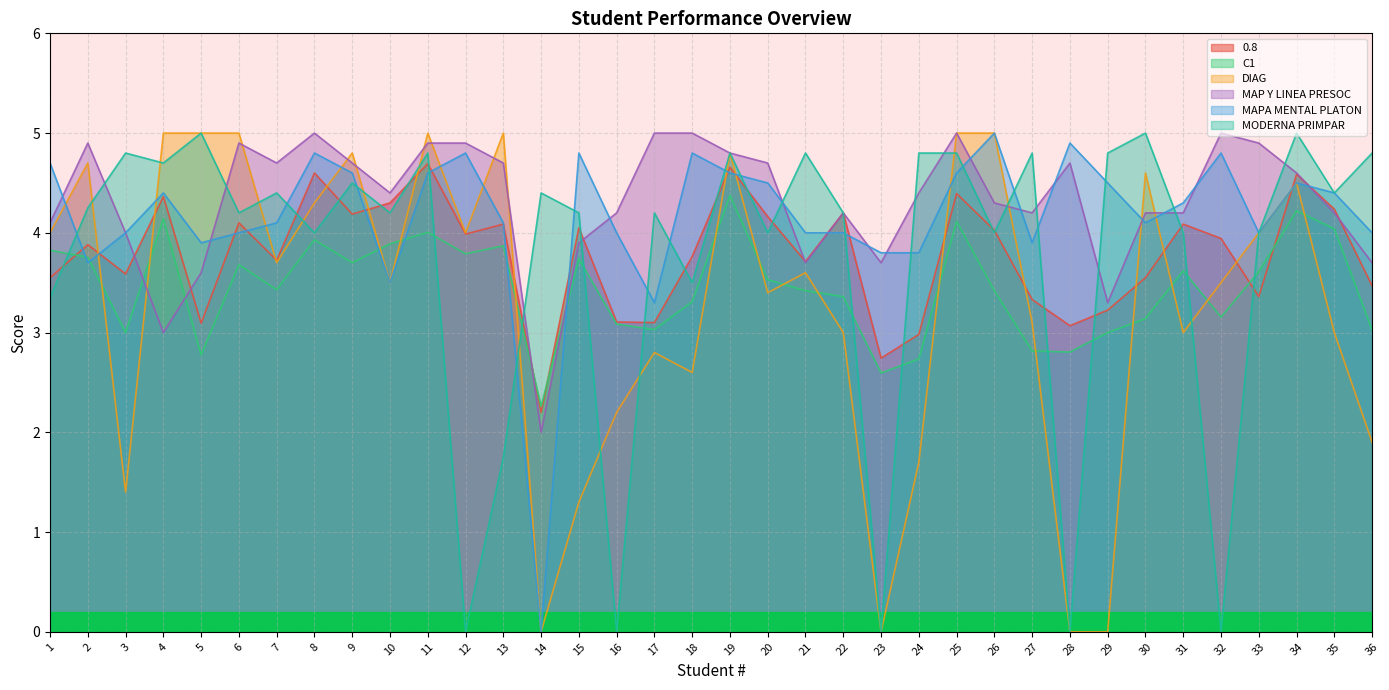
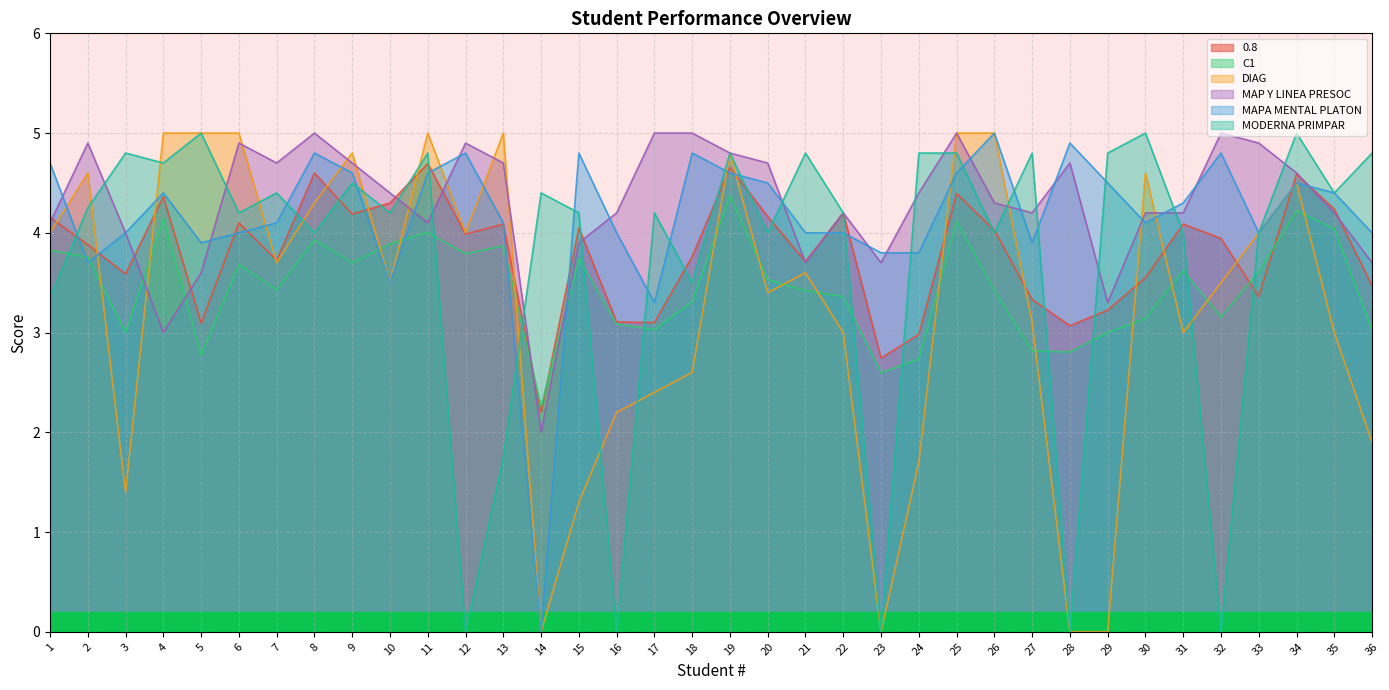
  {
    "0.8": {
-     "1": 3.6,
+     "1": 4.2,
      "2": 3.9,
      "3": 3.6,
      "4": 4.4,
      "5": 3.1,
      "6": 4.1,
      "8": 4.6,
      "9": 4.2,
      "10": 4.3,
      "11": 4.7,
      "14": 2.2,
      "15": 4.1,
      "17": 3.1,
      "18": 3.8,
      "19": 4.7,
      "20": 4.2,
      "23": 2.7,
      "24": 3.0,
      "25": 4.4,
      "27": 3.3,
      "28": 3.1,
      "29": 3.2,
      "30": 3.6,
      "31": 4.1,
      "32": 3.9,
      "33": 3.4,
      "35": 4.2,
      "36": 3.5
    },
    "DIAG": {
      "1": 4.0,
-     "2": 4.7,
+     "2": 4.6,
      "3": 1.4,
      "4": 5.0,
      "6": 5.0,
      "8": 4.3,
      "9": 4.8,
      "11": 5.0,
      "13": 5.0,
      "15": 1.3,
      "16": 2.2,
-     "17": 2.8,
+     "17": 2.4,
      "18": 2.6,
      "20": 3.4,
      "21": 3.6,
      "22": 3.0,
      "24": 1.7,
      "27": 3.1,
      "29": 0.0,
      "30": 4.6,
      "31": 3.0,
      "32": 3.5,
      "35": 3.0,
      "36": 1.9
    },
    "MAP Y LINEA PRESOC": {
      "1": 4.1,
      "2": 4.9,
      "4": 3.0,
      "5": 3.6,
      "6": 4.9,
      "7": 4.7,
      "8": 5.0,
      "9": 4.7,
      "10": 4.4,
-     "11": 4.9,
+     "11": 4.1,
      "12": 4.9,
      "13": 4.7,
      "14": 2.0,
      "15": 3.9,
      "16": 4.2,
      "17": 5.0,
      "18": 5.0,
      "20": 4.7,
      "23": 3.7,
      "24": 4.4,
      "26": 4.3,
      "27": 4.2,
      "28": 4.7,
      "29": 3.3,
      "30": 4.2,
      "31": 4.2,
      "33": 4.9,
      "35": 4.2,
      "36": 3.7
    }
  }
